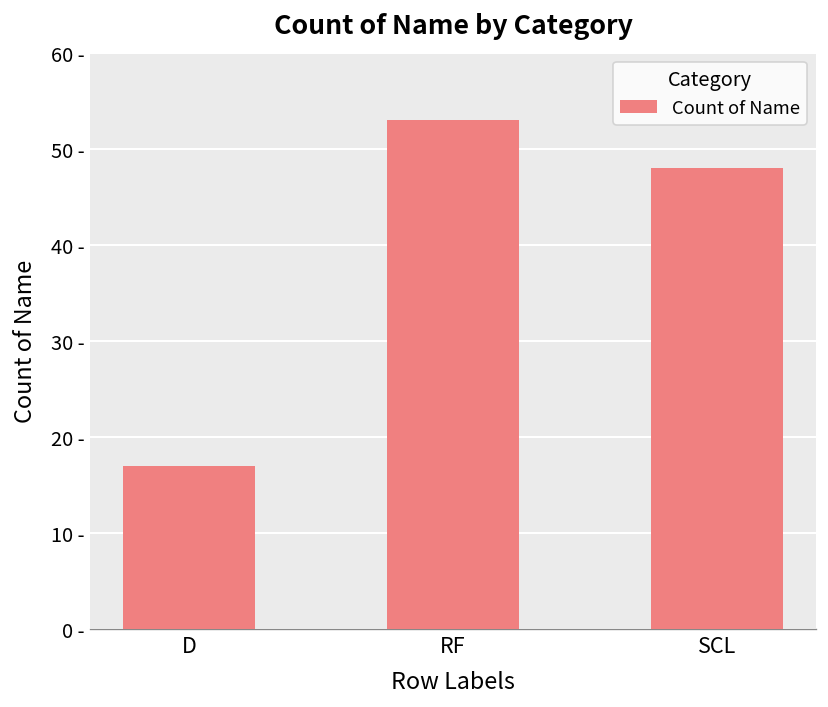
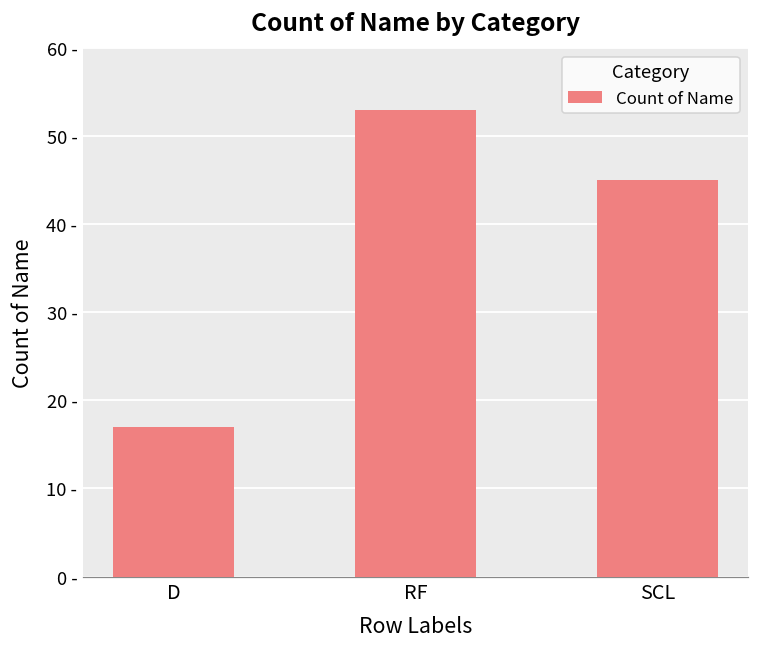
  {
    "D": "17 -",
    "RF": "53 -",
-   "SCL": "48 -"
+   "SCL": "45 -"
  }
